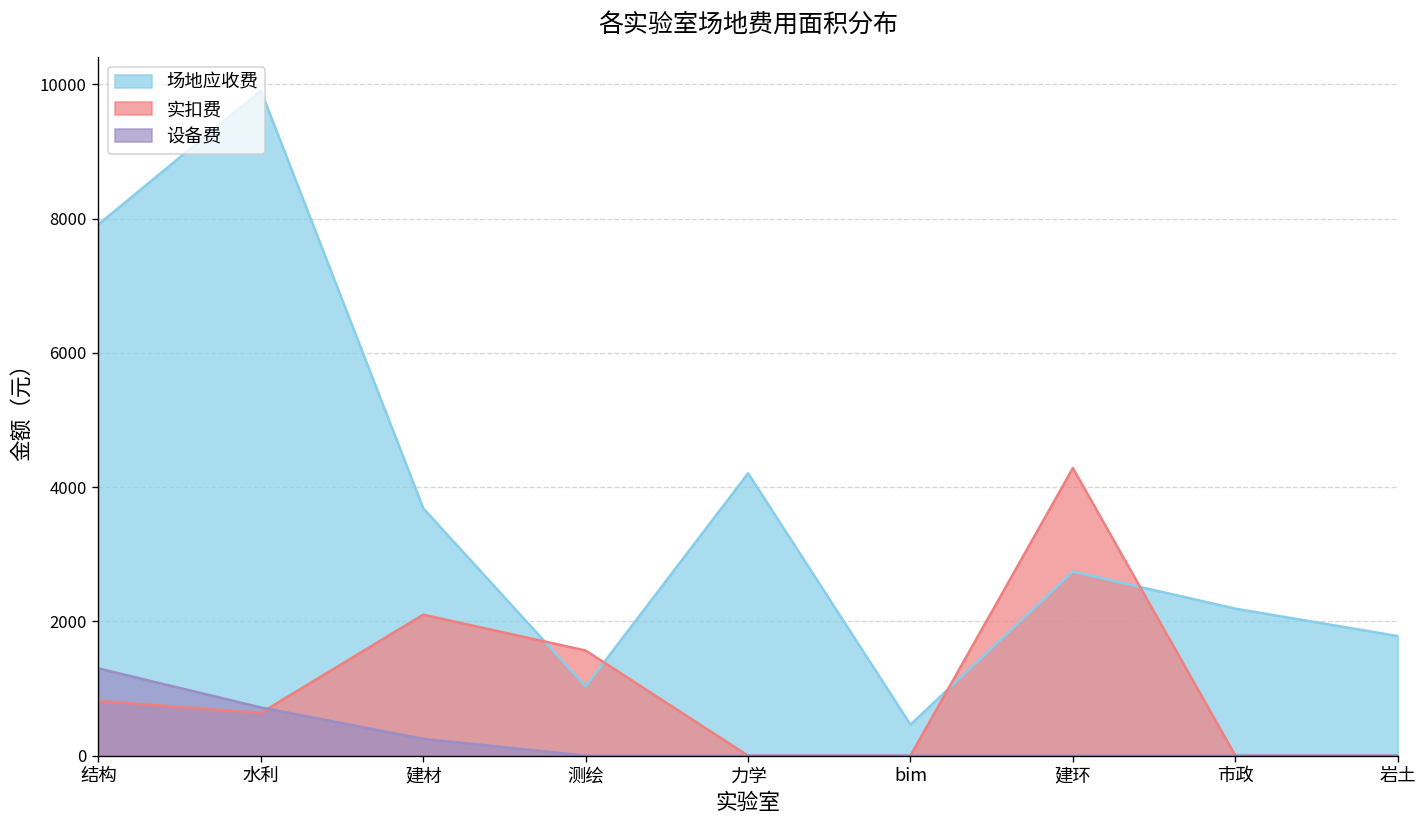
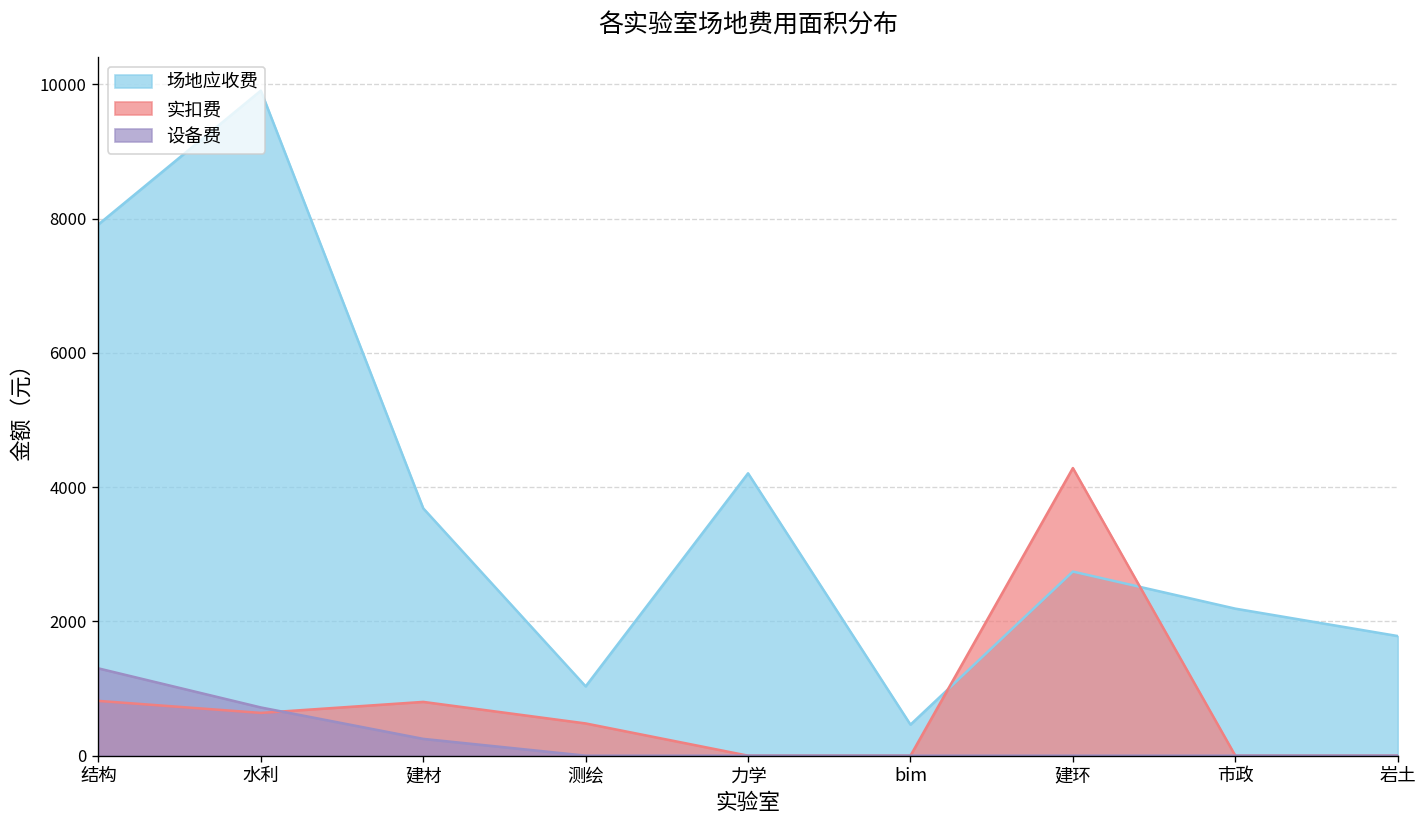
  {
    "场地应收费": {
      "结构": 7900,
      "建材": 3700,
      "测绘": 1000,
      "力学": 4200,
      "bim": 500,
      "建环": 2700,
      "市政": 2200,
      "岩土": 1800
    },
    "实扣费": {
      "结构": 800,
      "水利": 600,
-     "建材": 2100,
-     "测绘": 1600,
+     "建材": 800,
+     "测绘": 500,
      "建环": 4300
    },
    "设备费": {
      "结构": 1300,
      "水利": 700,
      "建材": 300,
      "测绘": 0,
      "建环": 0
    }
  }
